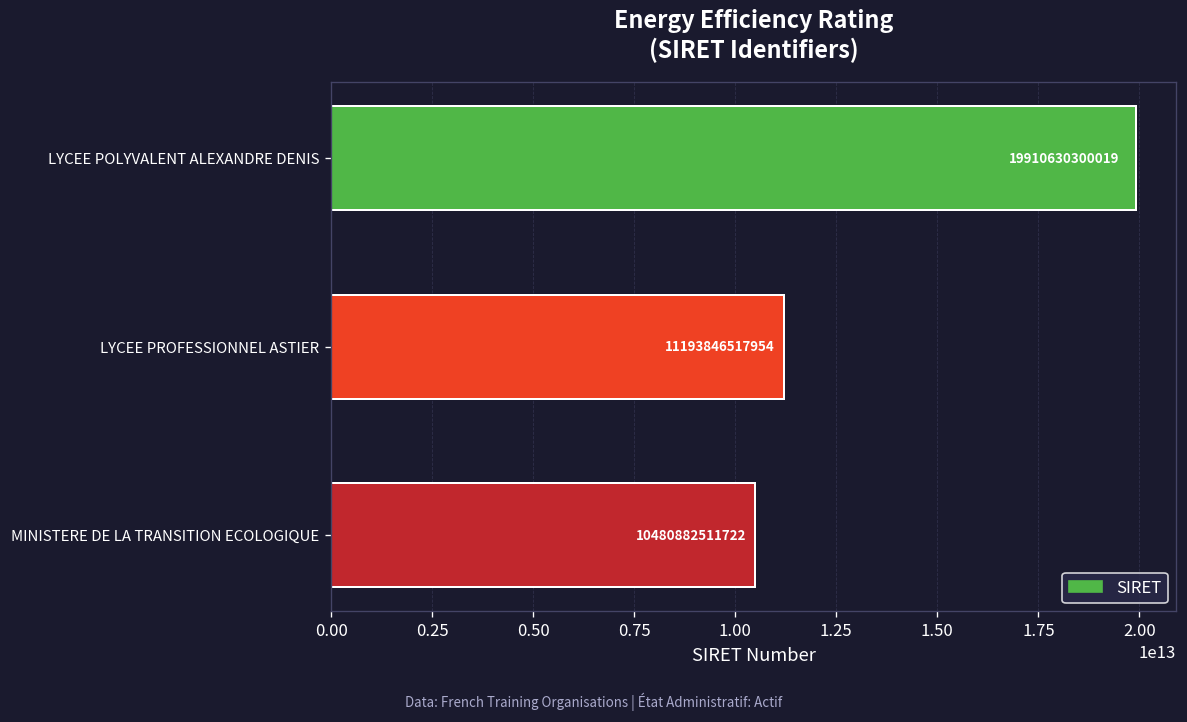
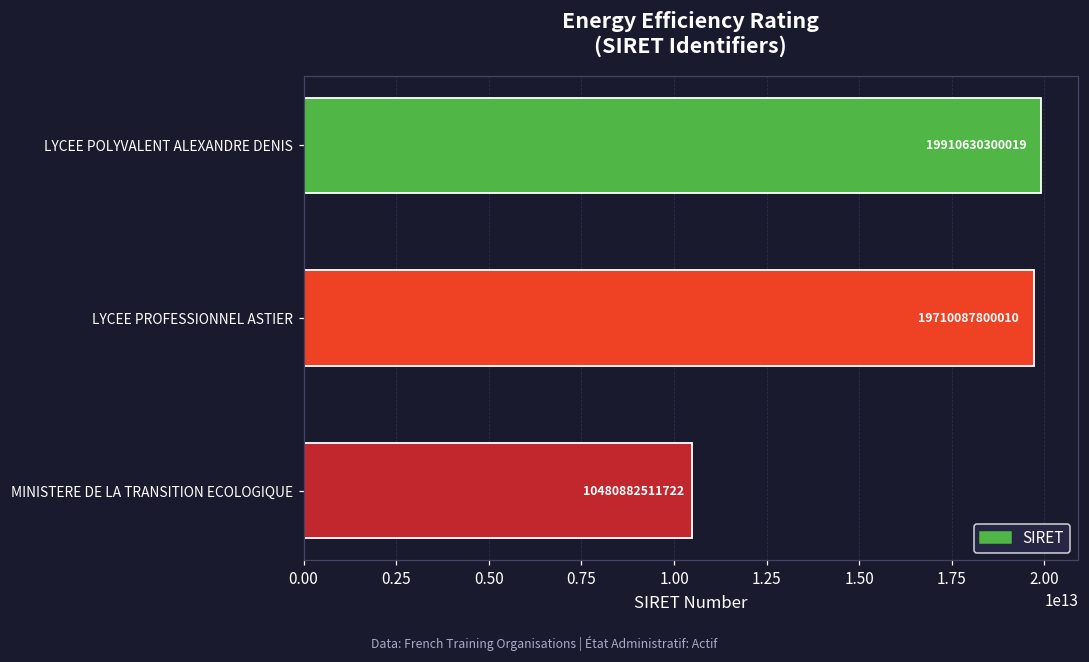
  {
    "LYCEE POLYVALENT ALEXANDRE DENIS": 19910630300019,
-   "LYCEE PROFESSIONNEL ASTIER": 11193846517954,
+   "LYCEE PROFESSIONNEL ASTIER": 19710087800010,
    "MINISTERE DE LA TRANSITION ECOLOGIQUE": 10480882511722
  }
